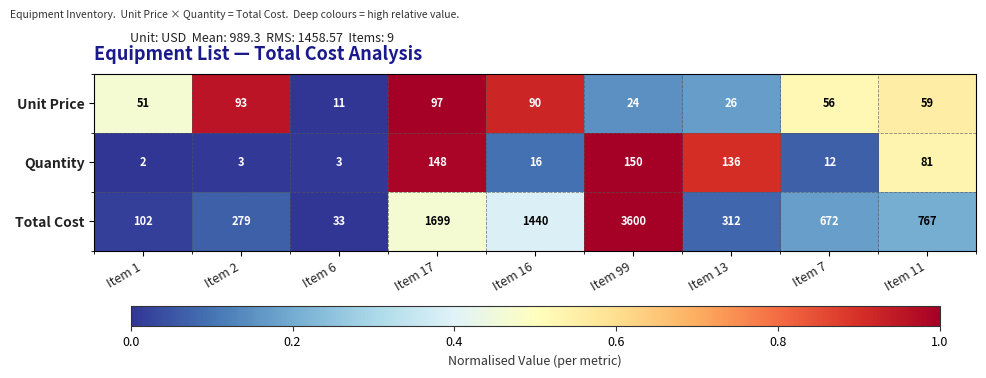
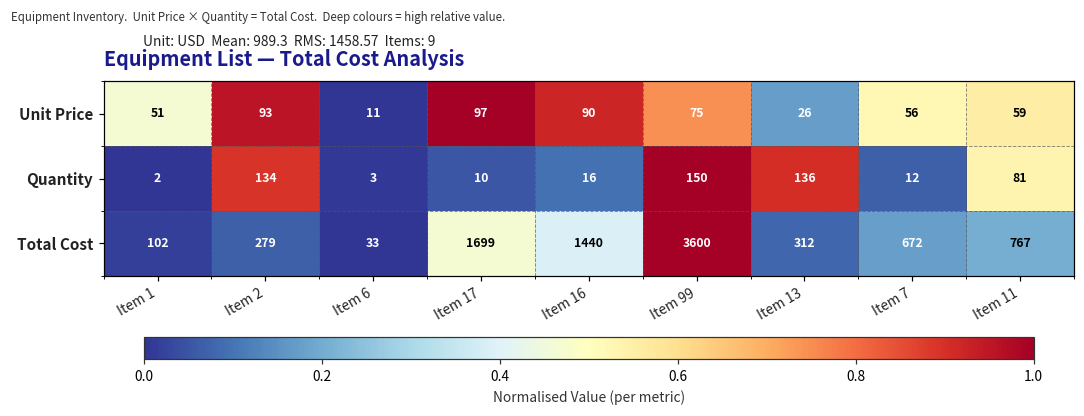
  {
    "Unit Price": {
      "Item 1": 51,
      "Item 2": 93,
      "Item 6": 11,
      "Item 17": 97,
      "Item 16": 90,
-     "Item 99": 24,
+     "Item 99": 75,
      "Item 13": 26,
      "Item 7": 56,
      "Item 11": 59
    },
    "Quantity": {
      "Item 1": 2,
-     "Item 2": 3,
+     "Item 2": 134,
      "Item 6": 3,
-     "Item 17": 148,
+     "Item 17": 10,
      "Item 16": 16,
      "Item 99": 150,
      "Item 13": 136,
      "Item 7": 12,
      "Item 11": 81
    },
    "Total Cost": {
      "Item 1": 102,
      "Item 2": 279,
      "Item 6": 33,
      "Item 17": 1699,
      "Item 16": 1440,
      "Item 99": 3600,
      "Item 13": 312,
      "Item 7": 672,
      "Item 11": 767
    }
  }
